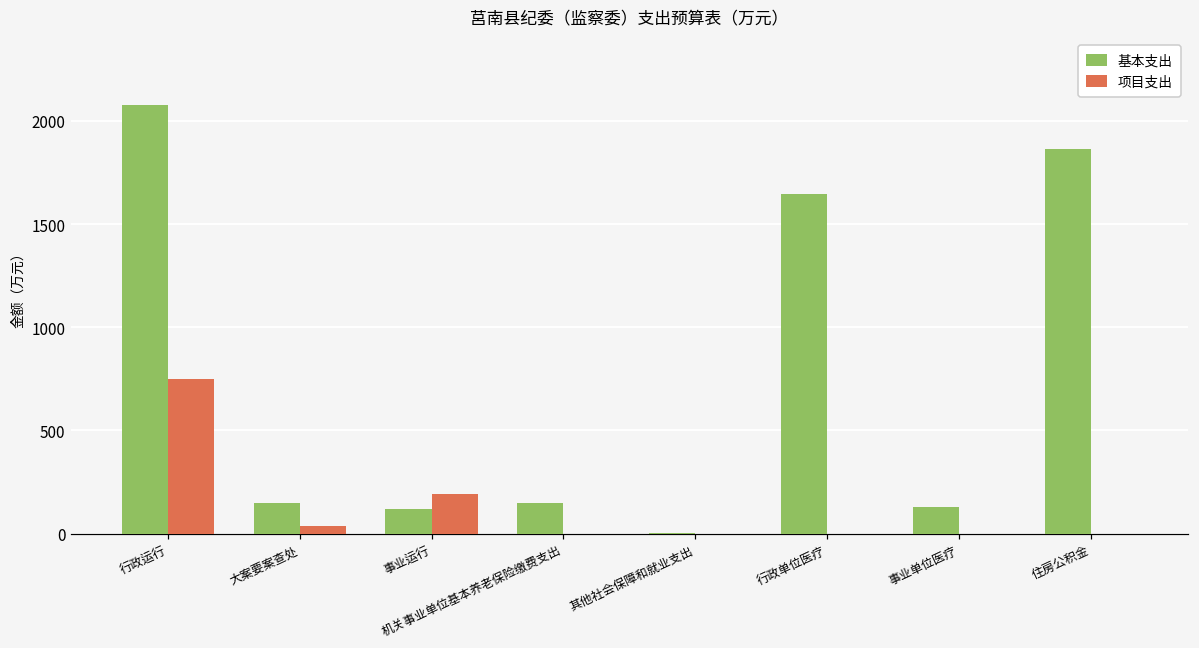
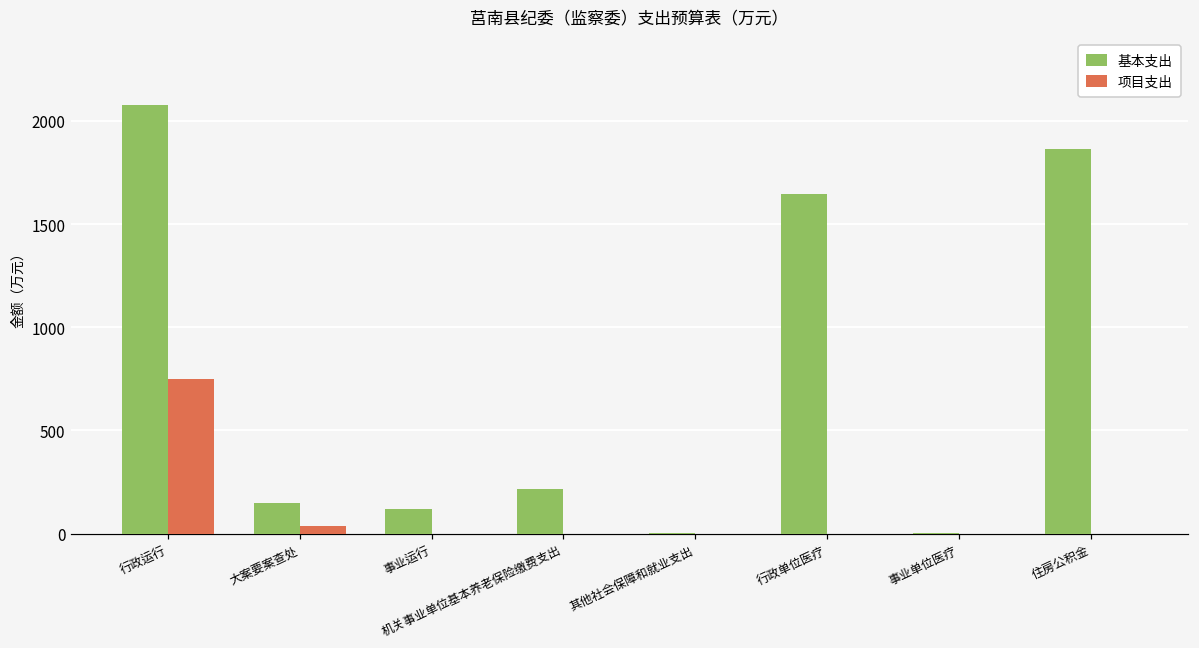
  {
    "基本支出": {
      "行政运行": 2080,
      "大案要案查处": 150,
      "事业运行": 120,
-     "机关事业单位基本养老保险缴费支出": 150,
+     "机关事业单位基本养老保险缴费支出": 210,
      "行政单位医疗": 1640,
-     "事业单位医疗": 130,
+     "事业单位医疗": 0,
      "住房公积金": 1860
    },
    "项目支出": {
      "行政运行": 750,
      "大案要案查处": 40,
-     "事业运行": 190,
+     "事业运行": 0,
      "机关事业单位基本养老保险缴费支出": 0,
      "其他社会保障和就业支出": 0,
      "行政单位医疗": 0,
      "事业单位医疗": 0,
      "住房公积金": 0
    }
  }
